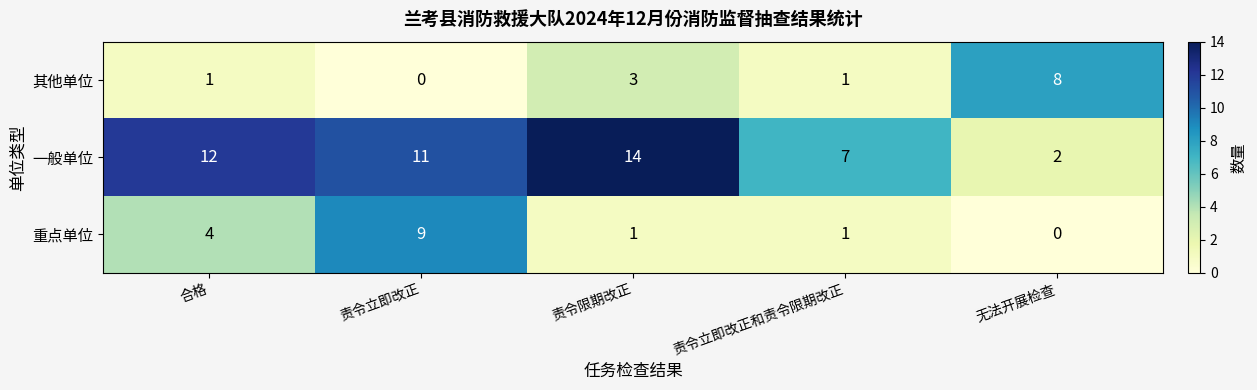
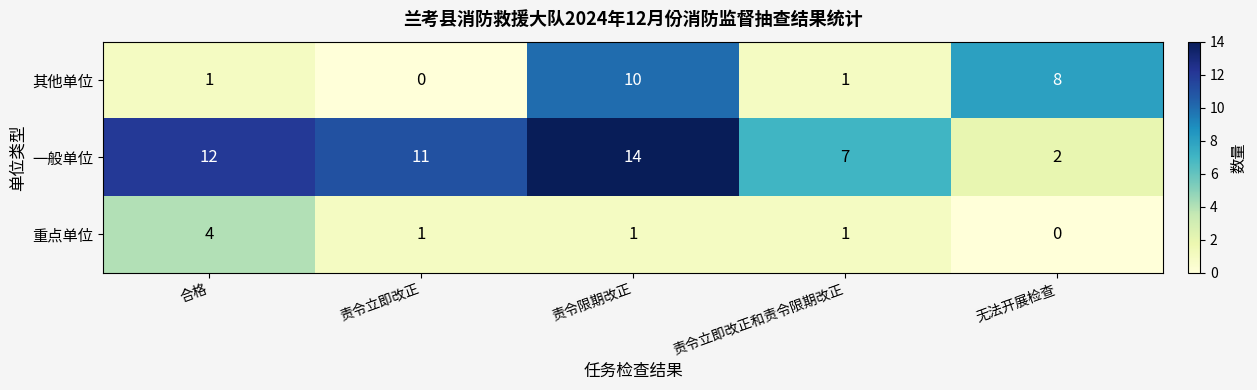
  {
    "其他单位": {
      "合格": 1,
      "责令立即改正": 0,
-     "责令限期改正": 3,
+     "责令限期改正": 10,
      "责令立即改正和责令限期改正": 1,
      "无法开展检查": 8
    },
    "一般单位": {
      "合格": 12,
      "责令立即改正": 11,
      "责令限期改正": 14,
      "责令立即改正和责令限期改正": 7,
      "无法开展检查": 2
    },
    "重点单位": {
      "合格": 4,
-     "责令立即改正": 9,
+     "责令立即改正": 1,
      "责令限期改正": 1,
      "责令立即改正和责令限期改正": 1,
      "无法开展检查": 0
    }
  }
